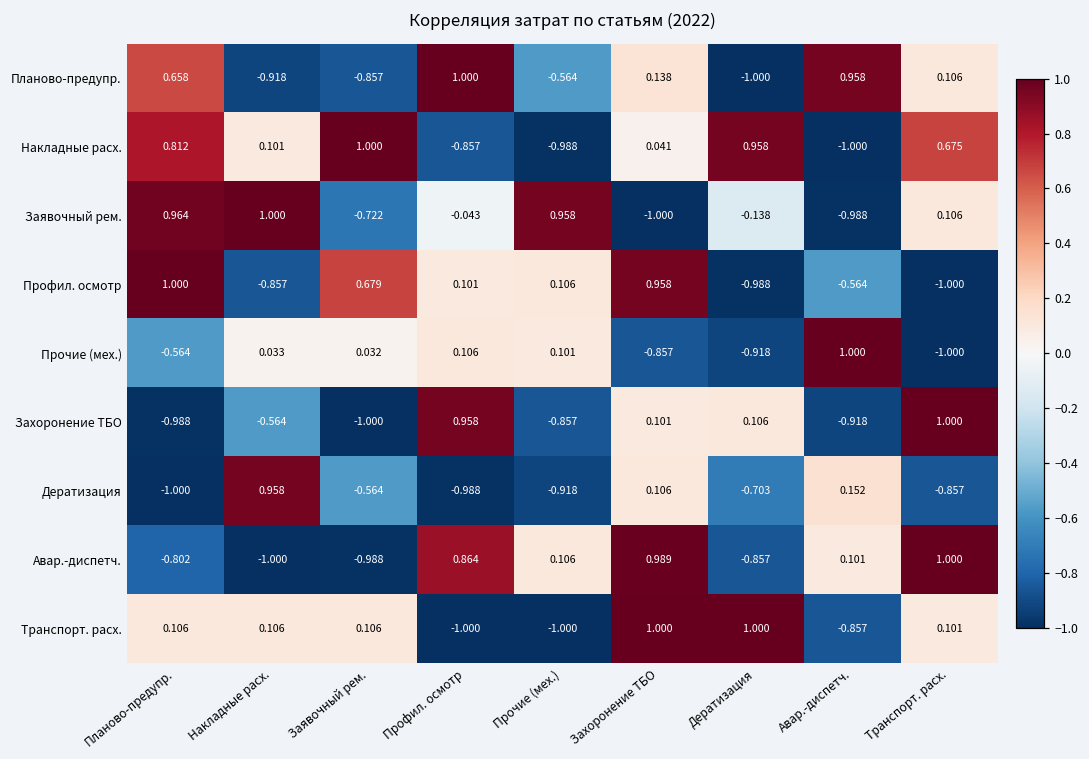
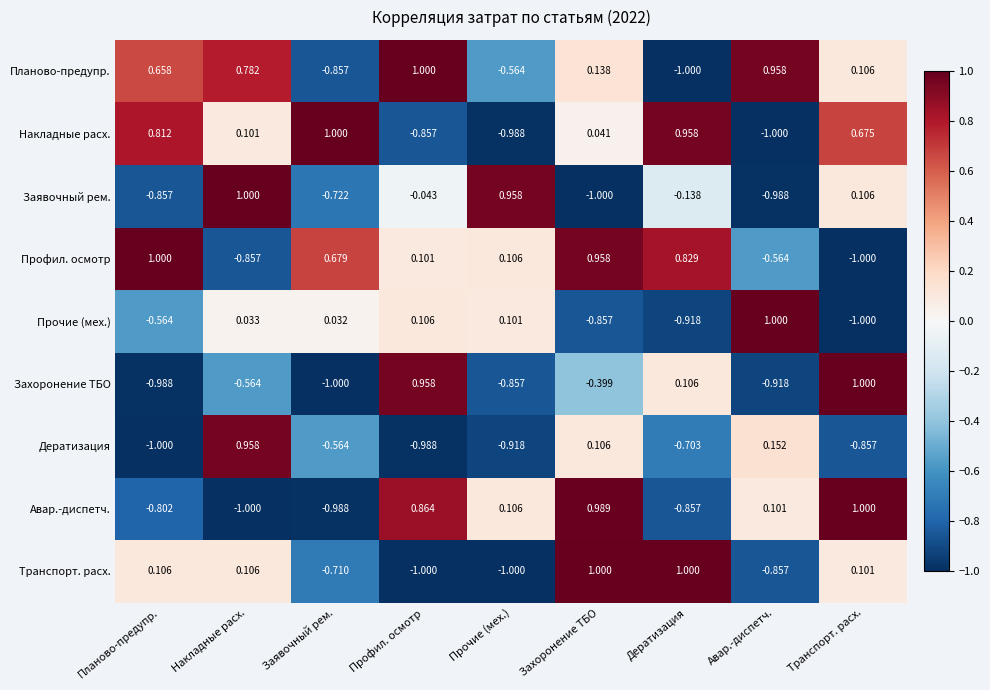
  {
    "Планово-предупр.": {
      "Планово-предупр.": 0.658,
-     "Накладные расх.": -0.918,
+     "Накладные расх.": 0.782,
      "Заявочный рем.": -0.857,
      "Профил. осмотр": 1.000,
      "Прочие (мех.)": -0.564,
      "Захоронение ТБО": 0.138,
      "Дератизация": -1.000,
      "Авар.-диспетч.": 0.958,
      "Транспорт. расх.": 0.106
    },
    "Накладные расх.": {
      "Планово-предупр.": 0.812,
      "Накладные расх.": 0.101,
      "Заявочный рем.": 1.000,
      "Профил. осмотр": -0.857,
      "Прочие (мех.)": -0.988,
      "Захоронение ТБО": 0.041,
      "Дератизация": 0.958,
      "Авар.-диспетч.": -1.000,
      "Транспорт. расх.": 0.675
    },
    "Заявочный рем.": {
-     "Планово-предупр.": 0.964,
+     "Планово-предупр.": -0.857,
      "Накладные расх.": 1.000,
      "Заявочный рем.": -0.722,
      "Профил. осмотр": -0.043,
      "Прочие (мех.)": 0.958,
      "Захоронение ТБО": -1.000,
      "Дератизация": -0.138,
      "Авар.-диспетч.": -0.988,
      "Транспорт. расх.": 0.106
    },
    "Профил. осмотр": {
      "Планово-предупр.": 1.000,
      "Накладные расх.": -0.857,
      "Заявочный рем.": 0.679,
      "Профил. осмотр": 0.101,
      "Прочие (мех.)": 0.106,
      "Захоронение ТБО": 0.958,
-     "Дератизация": -0.988,
+     "Дератизация": 0.829,
      "Авар.-диспетч.": -0.564,
      "Транспорт. расх.": -1.000
    },
    "Прочие (мех.)": {
      "Планово-предупр.": -0.564,
      "Накладные расх.": 0.033,
      "Заявочный рем.": 0.032,
      "Профил. осмотр": 0.106,
      "Прочие (мех.)": 0.101,
      "Захоронение ТБО": -0.857,
      "Дератизация": -0.918,
      "Авар.-диспетч.": 1.000,
      "Транспорт. расх.": -1.000
    },
    "Захоронение ТБО": {
      "Планово-предупр.": -0.988,
      "Накладные расх.": -0.564,
      "Заявочный рем.": -1.000,
      "Профил. осмотр": 0.958,
      "Прочие (мех.)": -0.857,
-     "Захоронение ТБО": 0.101,
+     "Захоронение ТБО": -0.399,
      "Дератизация": 0.106,
      "Авар.-диспетч.": -0.918,
      "Транспорт. расх.": 1.000
    },
    "Дератизация": {
      "Планово-предупр.": -1.000,
      "Накладные расх.": 0.958,
      "Заявочный рем.": -0.564,
      "Профил. осмотр": -0.988,
      "Прочие (мех.)": -0.918,
      "Захоронение ТБО": 0.106,
      "Дератизация": -0.703,
      "Авар.-диспетч.": 0.152,
      "Транспорт. расх.": -0.857
    },
    "Авар.-диспетч.": {
      "Планово-предупр.": -0.802,
      "Накладные расх.": -1.000,
      "Заявочный рем.": -0.988,
      "Профил. осмотр": 0.864,
      "Прочие (мех.)": 0.106,
      "Захоронение ТБО": 0.989,
      "Дератизация": -0.857,
      "Авар.-диспетч.": 0.101,
      "Транспорт. расх.": 1.000
    },
    "Транспорт. расх.": {
      "Планово-предупр.": 0.106,
      "Накладные расх.": 0.106,
-     "Заявочный рем.": 0.106,
+     "Заявочный рем.": -0.710,
      "Профил. осмотр": -1.000,
      "Прочие (мех.)": -1.000,
      "Захоронение ТБО": 1.000,
      "Дератизация": 1.000,
      "Авар.-диспетч.": -0.857,
      "Транспорт. расх.": 0.101
    }
  }
